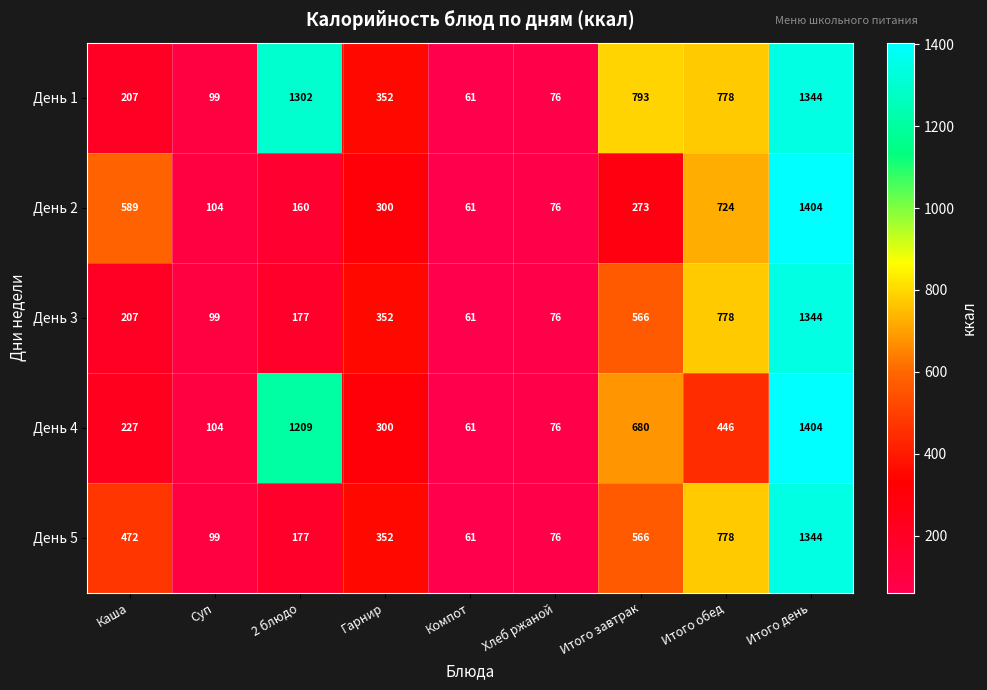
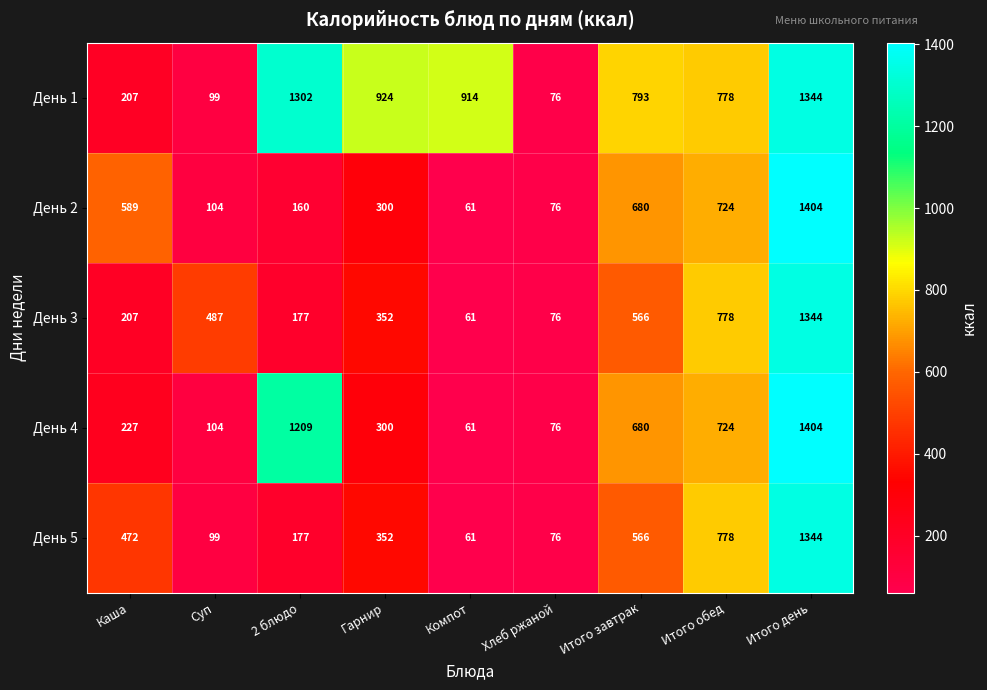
  {
    "День 1": {
      "Каша": 207,
      "Суп": 99,
      "2 блюдо": 1302,
-     "Гарнир": 352,
-     "Компот": 61,
+     "Гарнир": 924,
+     "Компот": 914,
      "Хлеб ржаной": 76,
      "Итого завтрак": 793,
      "Итого обед": 778,
      "Итого день": 1344
    },
    "День 2": {
      "Каша": 589,
      "Суп": 104,
      "2 блюдо": 160,
      "Гарнир": 300,
      "Компот": 61,
      "Хлеб ржаной": 76,
-     "Итого завтрак": 273,
+     "Итого завтрак": 680,
      "Итого обед": 724,
      "Итого день": 1404
    },
    "День 3": {
      "Каша": 207,
-     "Суп": 99,
+     "Суп": 487,
      "2 блюдо": 177,
      "Гарнир": 352,
      "Компот": 61,
      "Хлеб ржаной": 76,
      "Итого завтрак": 566,
      "Итого обед": 778,
      "Итого день": 1344
    },
    "День 4": {
      "Каша": 227,
      "Суп": 104,
      "2 блюдо": 1209,
      "Гарнир": 300,
      "Компот": 61,
      "Хлеб ржаной": 76,
      "Итого завтрак": 680,
-     "Итого обед": 446,
+     "Итого обед": 724,
      "Итого день": 1404
    },
    "День 5": {
      "Каша": 472,
      "Суп": 99,
      "2 блюдо": 177,
      "Гарнир": 352,
      "Компот": 61,
      "Хлеб ржаной": 76,
      "Итого завтрак": 566,
      "Итого обед": 778,
      "Итого день": 1344
    }
  }
